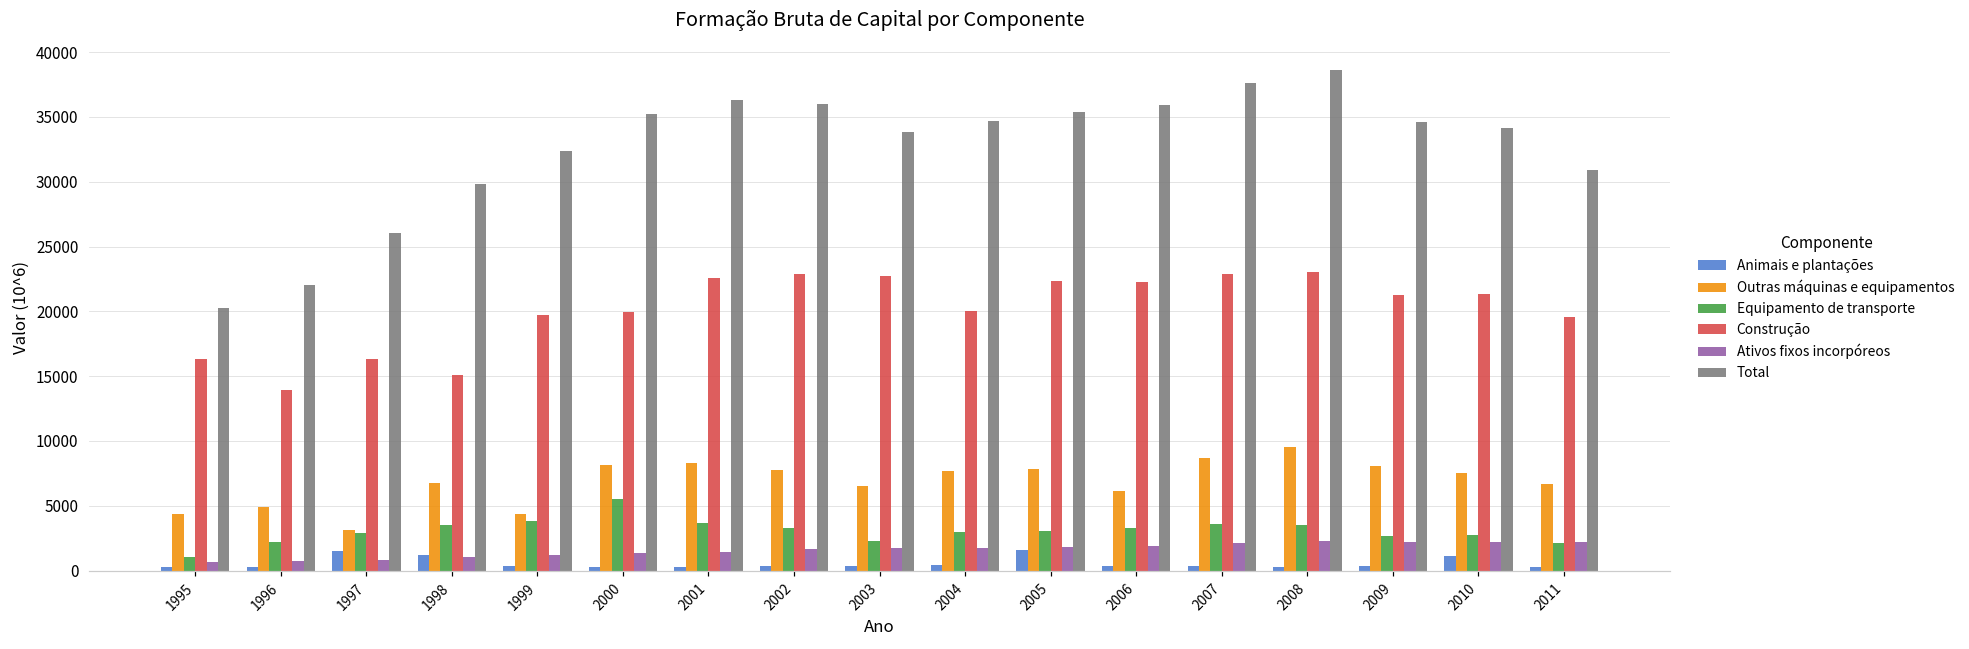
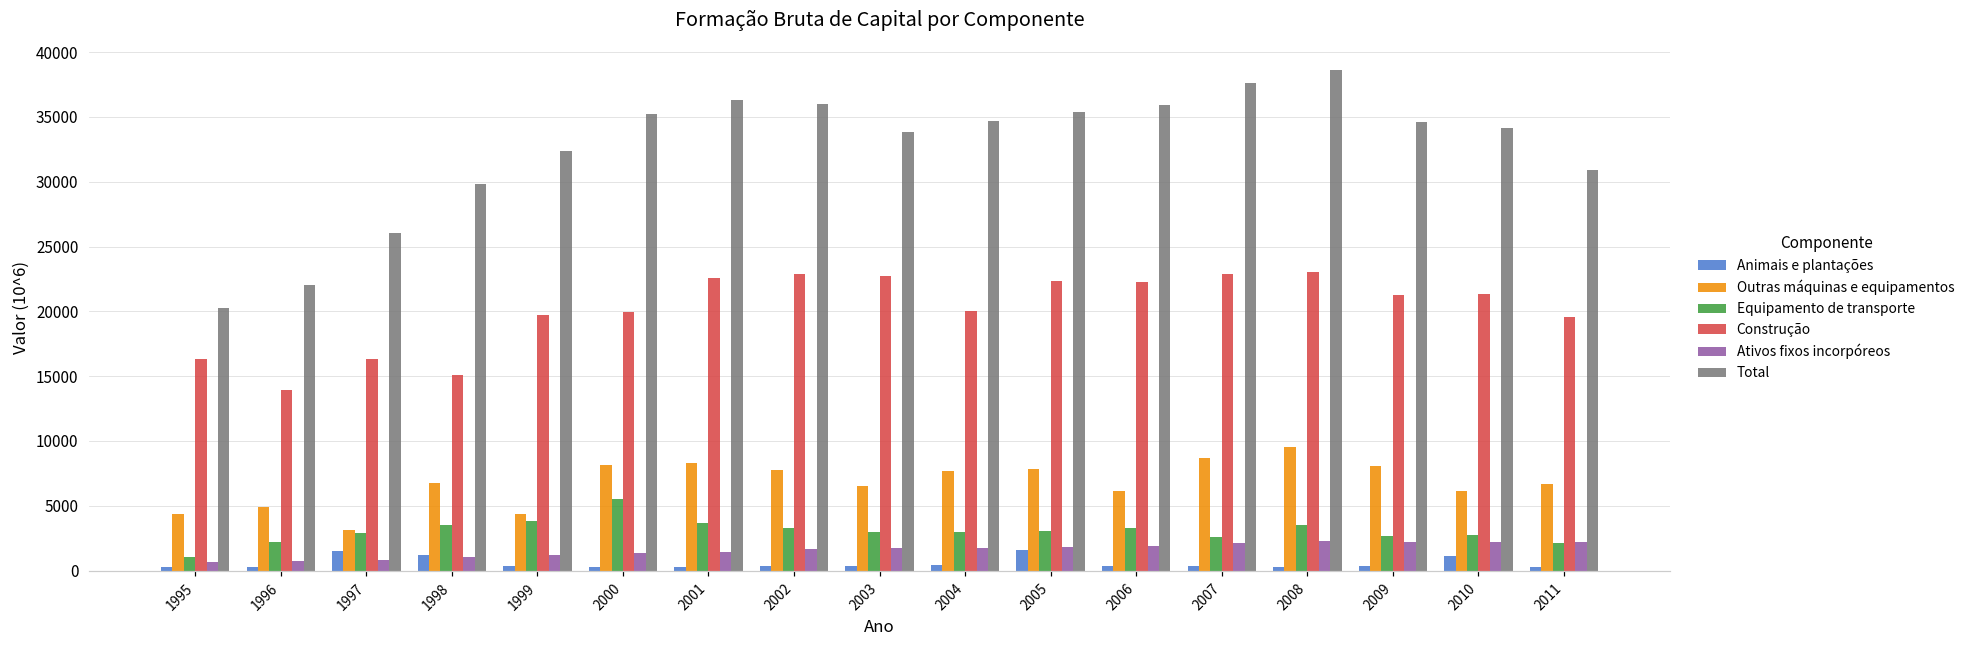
  {
    "Animais e plantações": {
      "1995": 300,
      "1996": 300,
      "1997": 1500,
      "1998": 1200,
      "1999": 400,
      "2000": 300,
      "2001": 300,
      "2002": 400,
      "2003": 300,
      "2004": 400,
      "2005": 1600,
      "2006": 300,
      "2007": 300,
      "2008": 300,
      "2009": 300,
      "2010": 1100,
      "2011": 300
    },
    "Outras máquinas e equipamentos": {
      "1995": 4400,
      "1996": 4900,
      "1997": 3100,
      "1998": 6800,
      "1999": 4300,
      "2000": 8200,
      "2001": 8300,
      "2002": 7700,
      "2003": 6500,
      "2004": 7700,
      "2005": 7800,
      "2006": 6100,
      "2007": 8700,
      "2008": 9500,
      "2009": 8100,
-     "2010": 7500,
+     "2010": 6100,
      "2011": 6700
    },
    "Equipamento de transporte": {
      "1995": 1100,
      "1996": 2200,
      "1997": 2900,
      "1998": 3500,
      "1999": 3800,
      "2000": 5600,
      "2001": 3700,
      "2002": 3300,
-     "2003": 2300,
+     "2003": 3000,
      "2004": 3000,
      "2005": 3100,
      "2006": 3300,
-     "2007": 3600,
+     "2007": 2600,
      "2008": 3500,
      "2009": 2700,
      "2010": 2800,
      "2011": 2100
    },
    "Construção": {
      "1995": 16300,
      "1996": 13900,
      "1997": 16300,
      "1998": 15100,
      "1999": 19700,
      "2000": 20000,
      "2001": 22600,
      "2002": 22900,
      "2003": 22700,
      "2004": 20100,
      "2005": 22400,
      "2006": 22300,
      "2007": 22900,
      "2008": 23000,
      "2009": 21300,
      "2010": 21300,
      "2011": 19600
    }
  }
